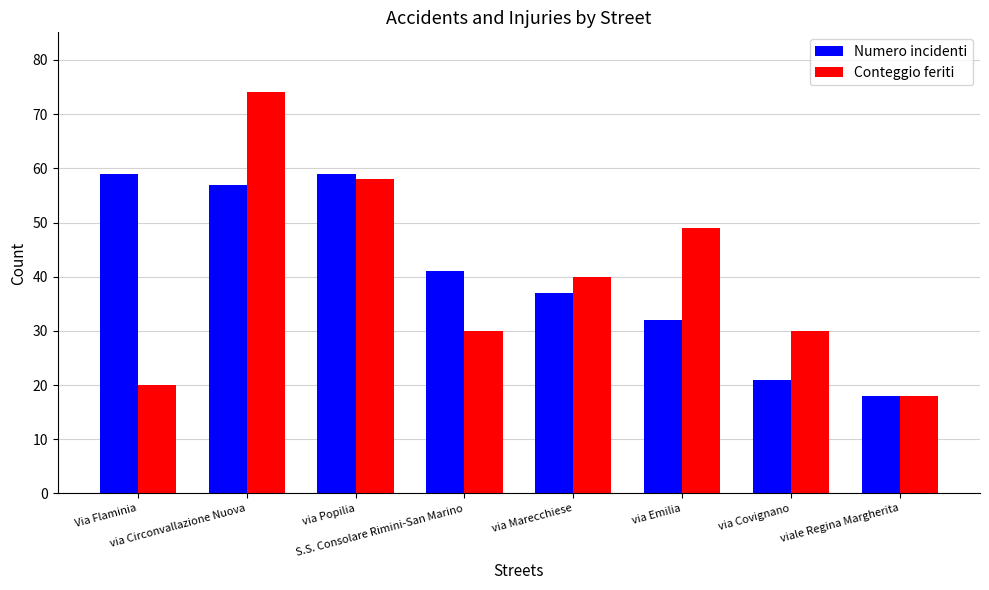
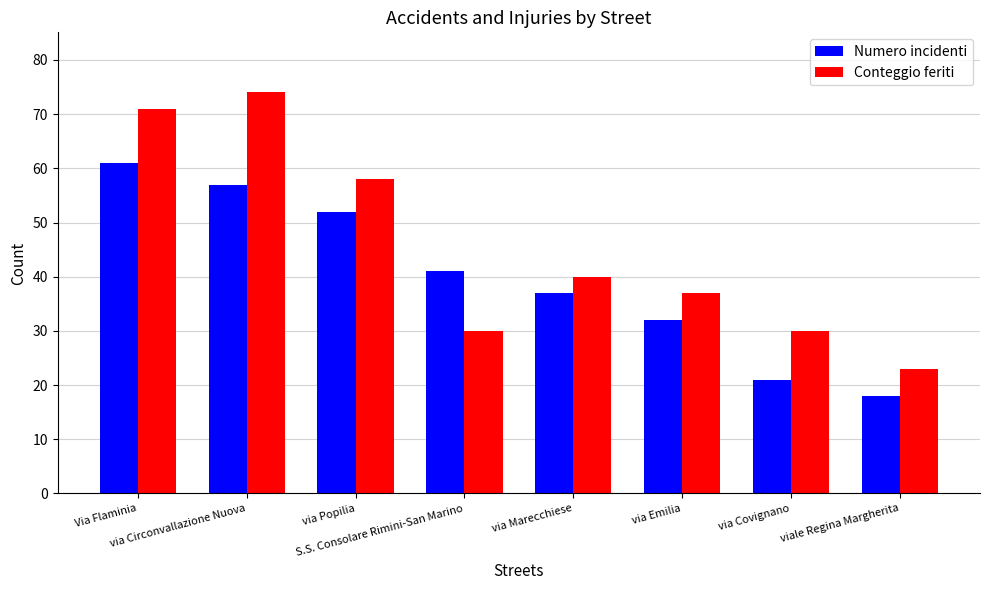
  {
    "Numero incidenti": {
-     "Via Flaminia": 59,
+     "Via Flaminia": 61,
      "via Circonvallazione Nuova": 57,
-     "via Popilia": 59,
+     "via Popilia": 52,
      "S.S. Consolare Rimini-San Marino": 41,
      "via Marecchiese": 37,
      "via Emilia": 32,
      "via Covignano": 21,
      "viale Regina Margherita": 18
    },
    "Conteggio feriti": {
-     "Via Flaminia": 20,
+     "Via Flaminia": 71,
      "via Circonvallazione Nuova": 74,
      "via Popilia": 58,
      "S.S. Consolare Rimini-San Marino": 30,
      "via Marecchiese": 40,
-     "via Emilia": 49,
+     "via Emilia": 37,
      "via Covignano": 30,
-     "viale Regina Margherita": 18
+     "viale Regina Margherita": 23
    }
  }
